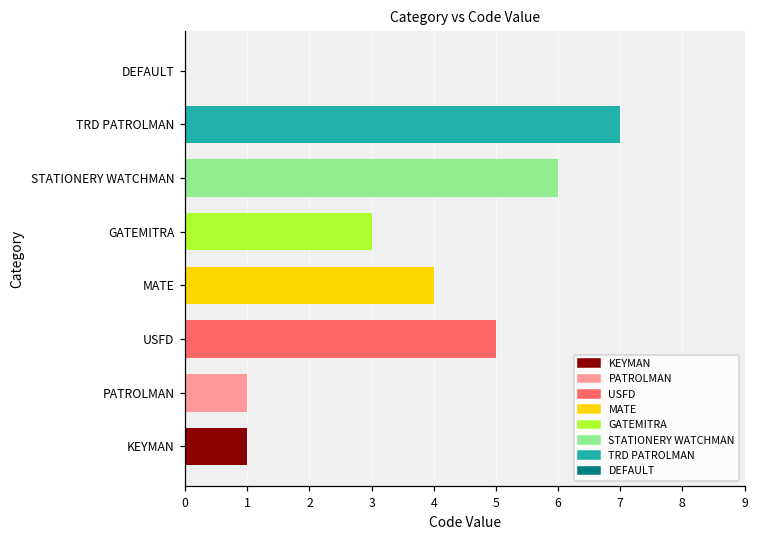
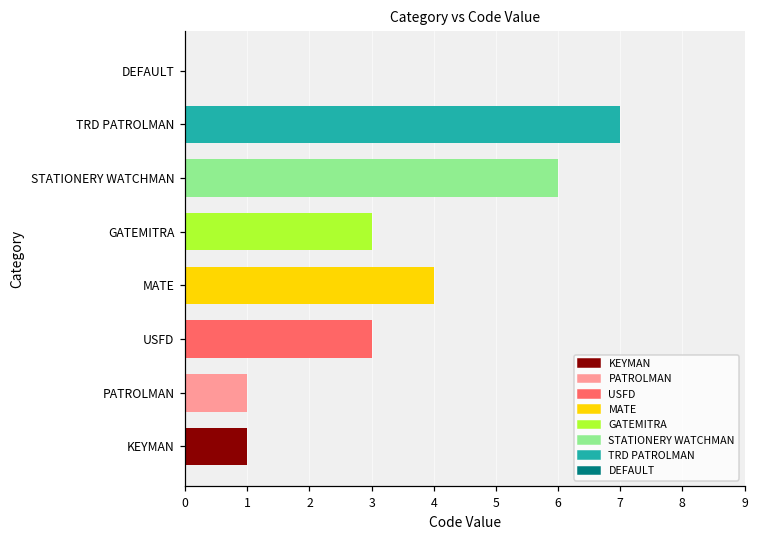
  {
    "DEFAULT": 0,
    "TRD PATROLMAN": 7,
    "STATIONERY WATCHMAN": 6,
    "GATEMITRA": 3,
    "MATE": 4,
-   "USFD": 5,
+   "USFD": 3,
    "PATROLMAN": 1,
    "KEYMAN": 1
  }
